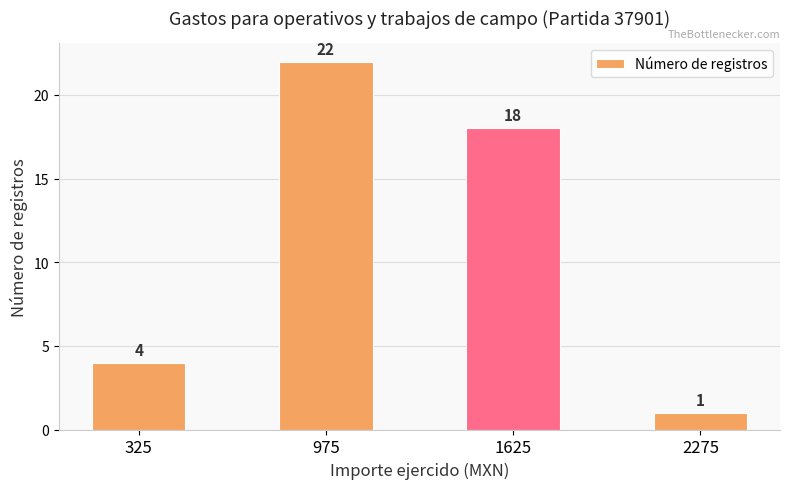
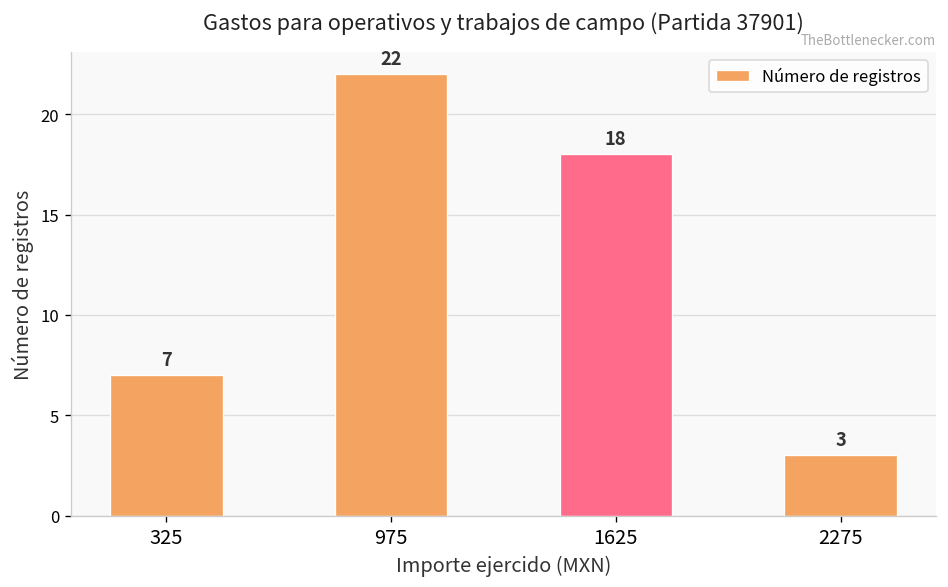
  {
-   "325": 4,
+   "325": 7,
    "975": 22,
    "1625": 18,
-   "2275": 1
+   "2275": 3
  }
